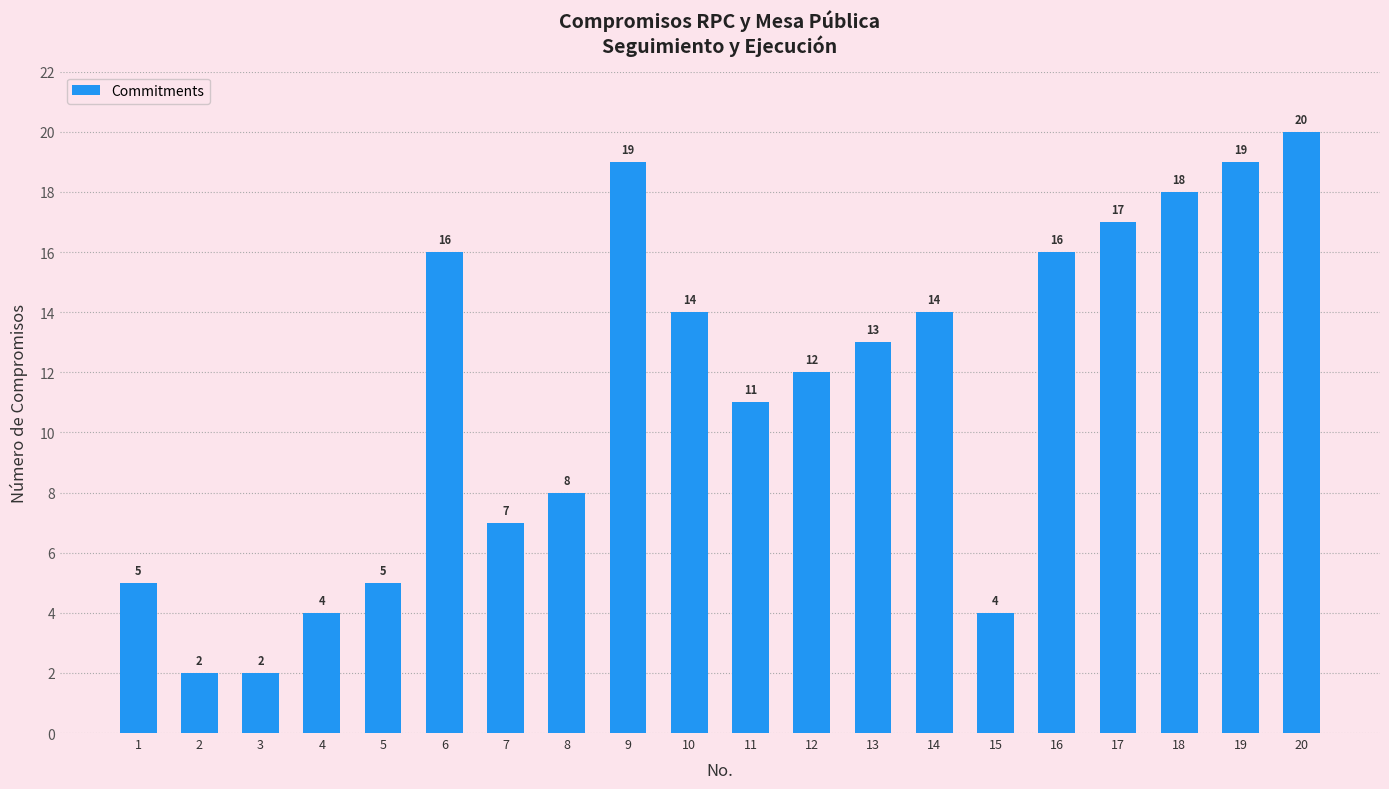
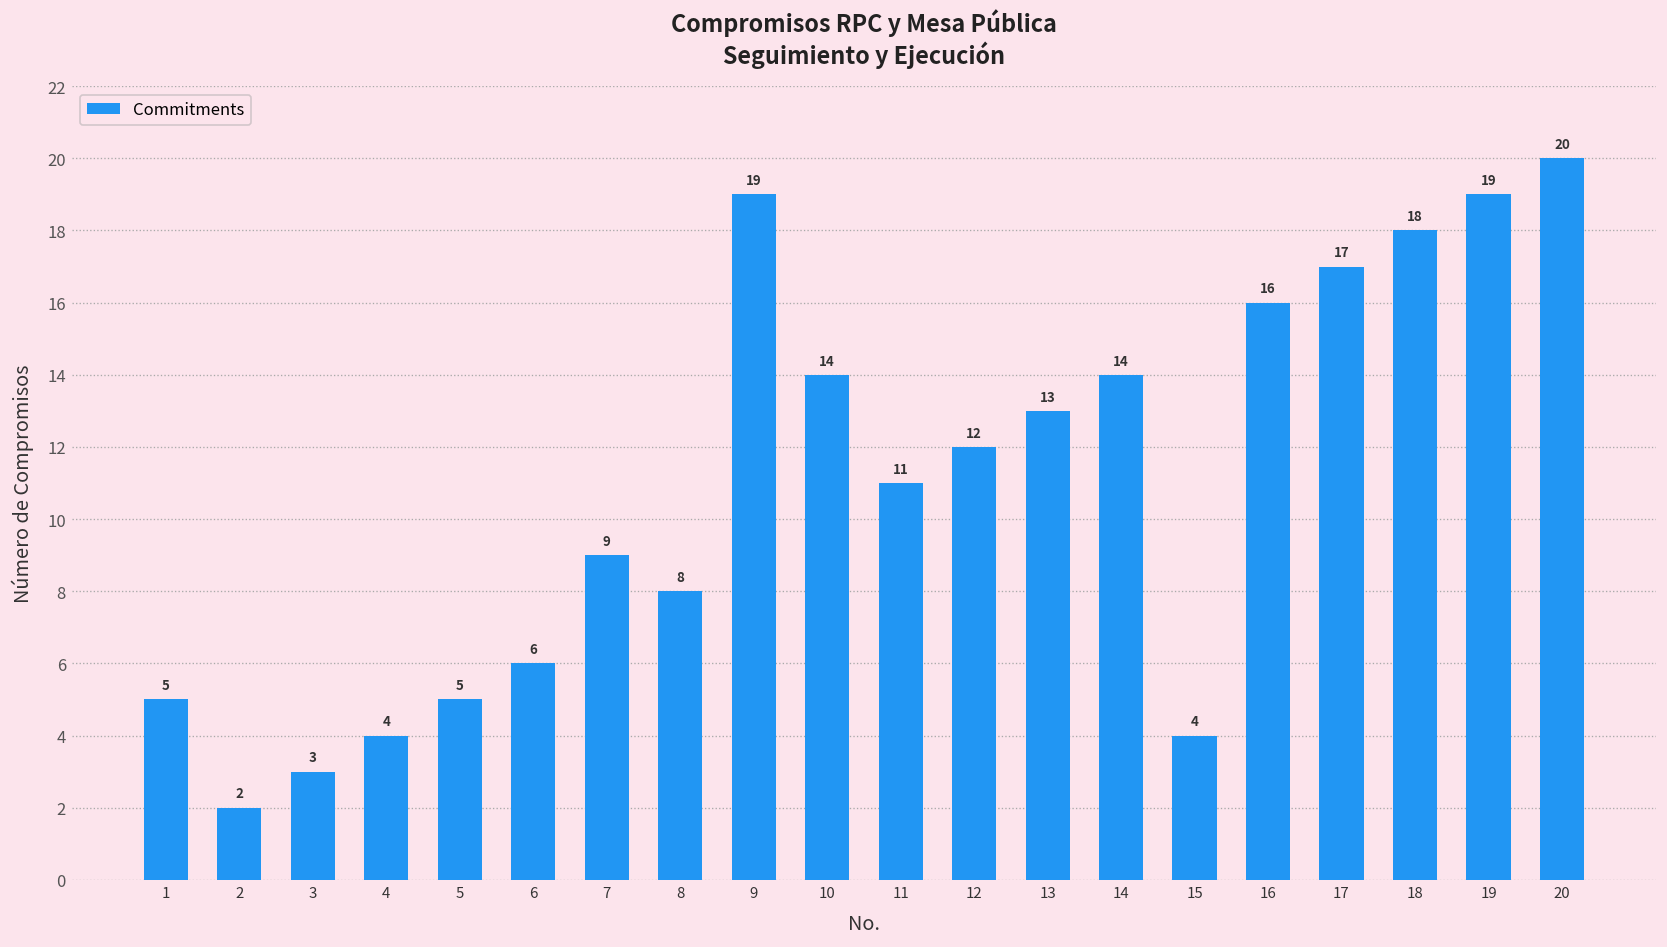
  {
    "1": 5,
    "2": 2,
-   "3": 2,
+   "3": 3,
    "4": 4,
    "5": 5,
-   "6": 16,
-   "7": 7,
+   "6": 6,
+   "7": 9,
    "8": 8,
    "9": 19,
    "10": 14,
    "11": 11,
    "12": 12,
    "13": 13,
    "14": 14,
    "15": 4,
    "16": 16,
    "17": 17,
    "18": 18,
    "19": 19,
    "20": 20
  }
